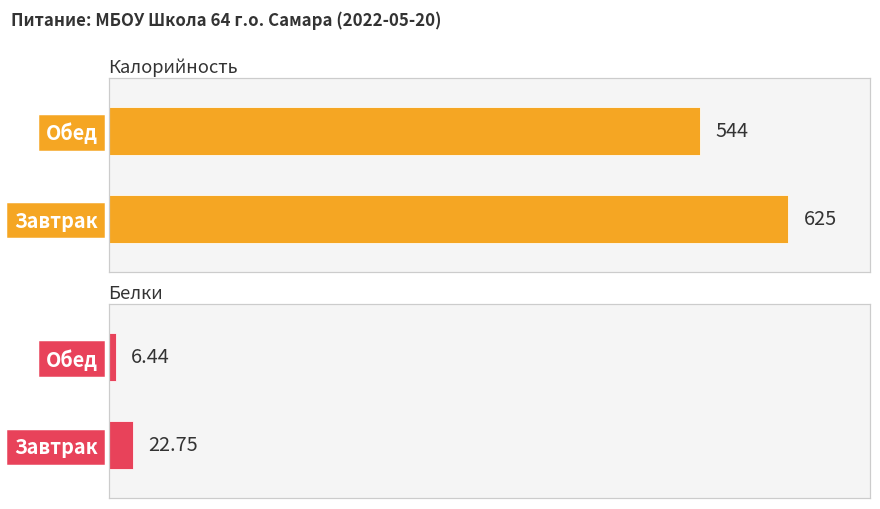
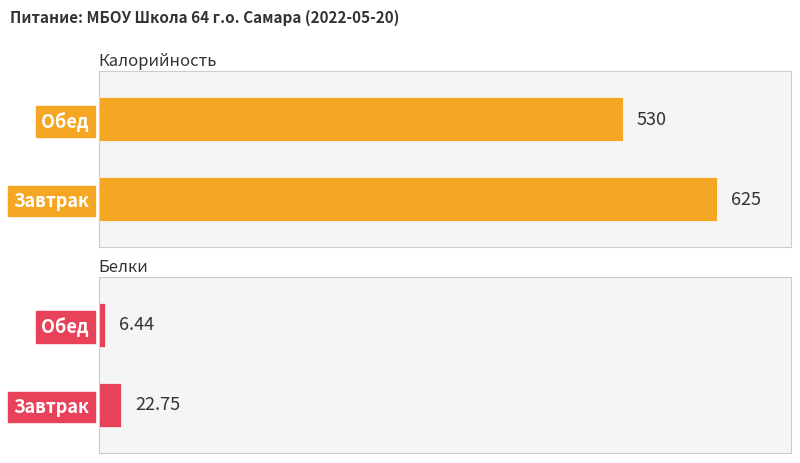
  {
    "Калорийность": {
-     "Обед": 544,
+     "Обед": 530,
      "Завтрак": 625
    },
    "Белки": {
      "Обед": 6.44,
      "Завтрак": 22.75
    }
  }
